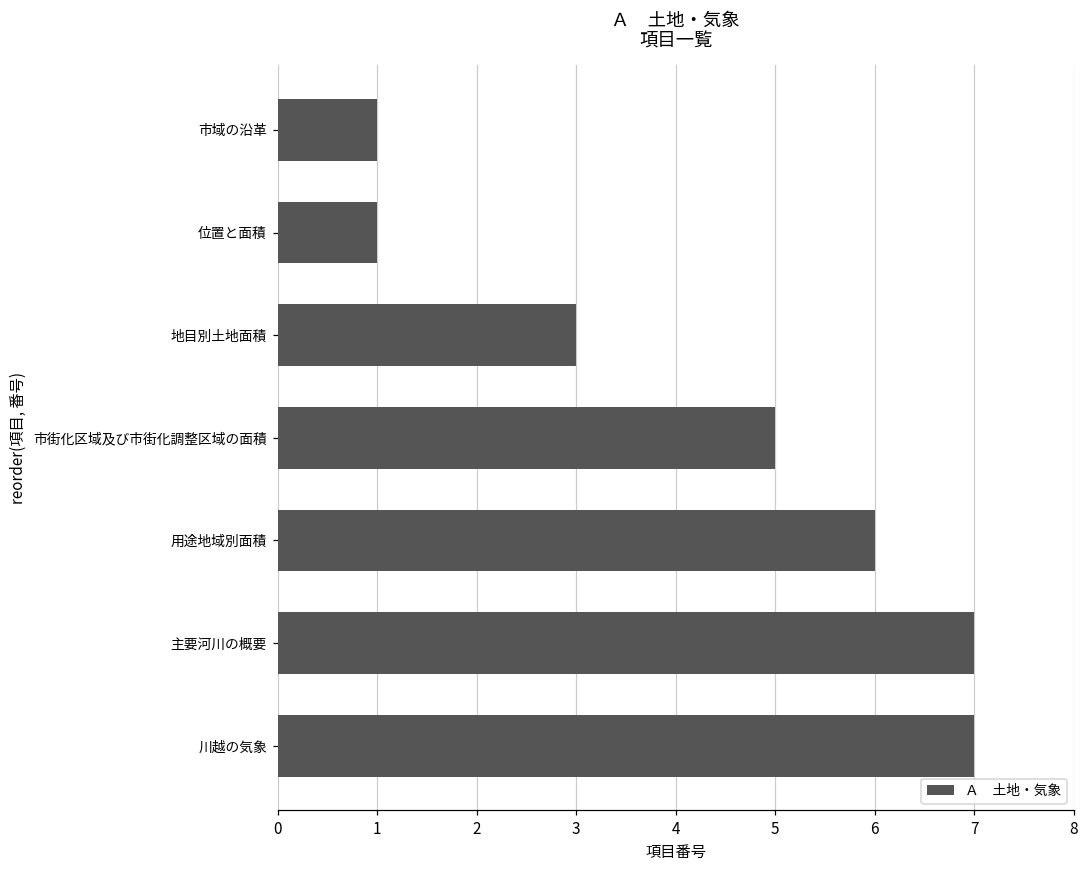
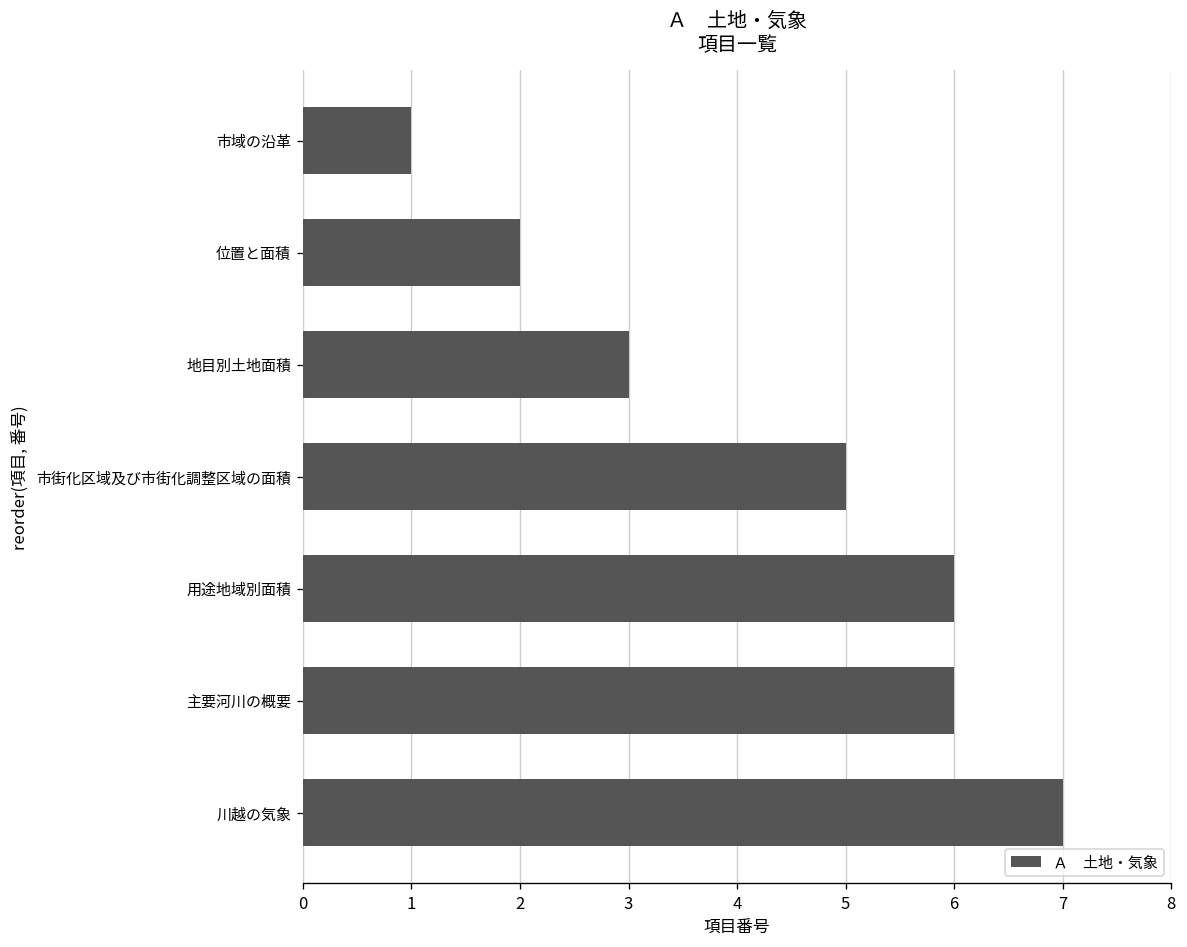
  {
    "市域の沿革": 1.0,
-   "位置と面積": 1.0,
+   "位置と面積": 2.0,
    "地目別土地面積": 3.0,
    "市街化区域及び市街化調整区域の面積": 5.0,
    "用途地域別面積": 6.0,
-   "主要河川の概要": 7.0,
+   "主要河川の概要": 6.0,
    "川越の気象": 7.0
  }
